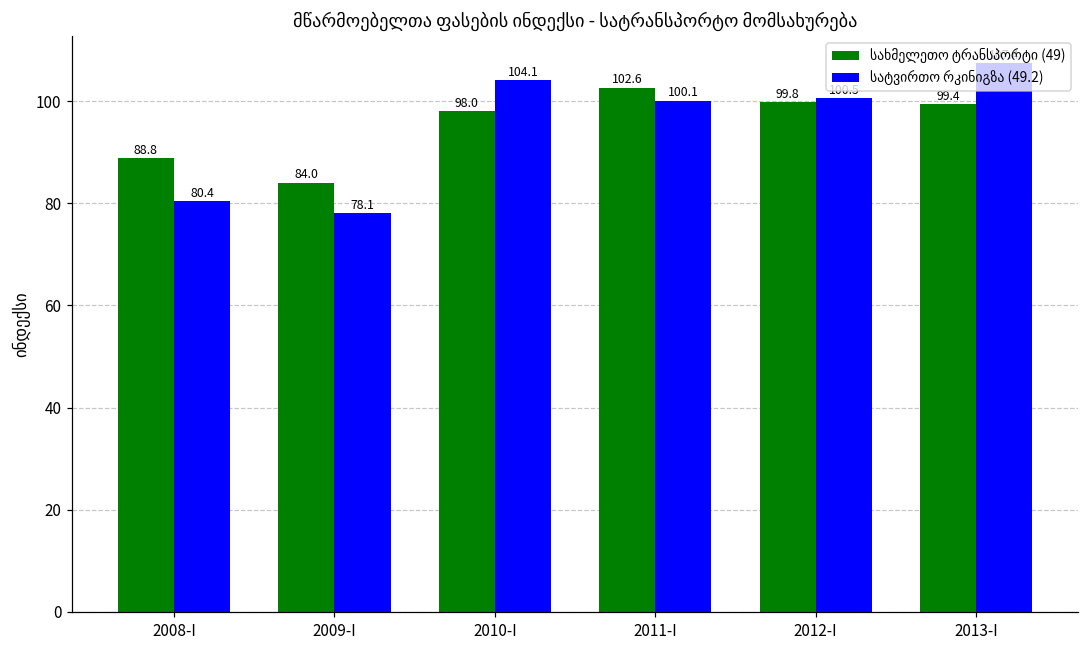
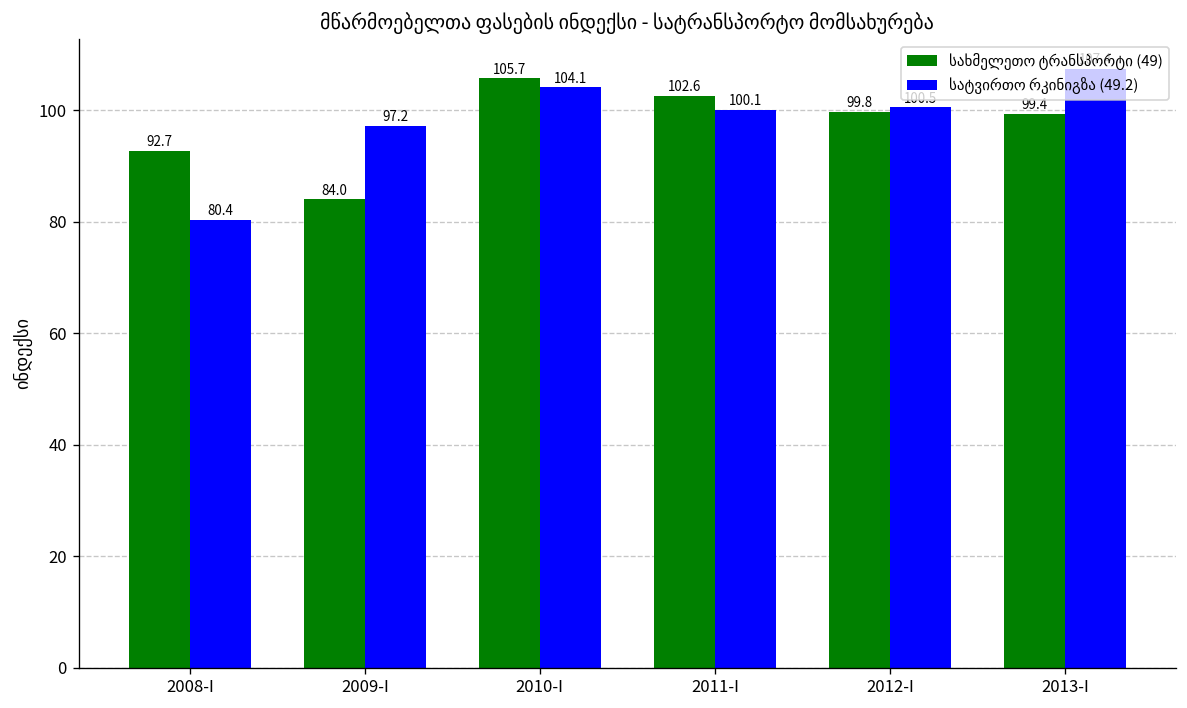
  {
    "სახმელეთო ტრანსპორტი (49)": {
-     "2008-I": 88.8,
+     "2008-I": 92.7,
      "2009-I": 84.0,
-     "2010-I": 98.0,
+     "2010-I": 105.7,
      "2011-I": 102.6,
      "2012-I": 99.8
    },
    "სატვირთო რკინიგზა (49.2)": {
      "2008-I": 80.4,
-     "2009-I": 78.1,
+     "2009-I": 97.2,
      "2010-I": 104.1,
      "2011-I": 100.1
    }
  }
